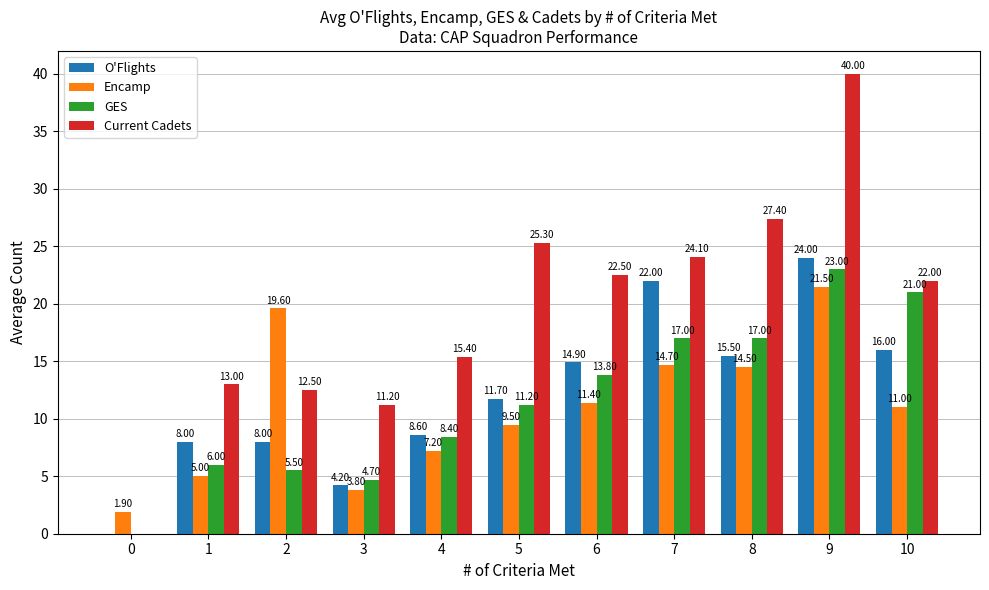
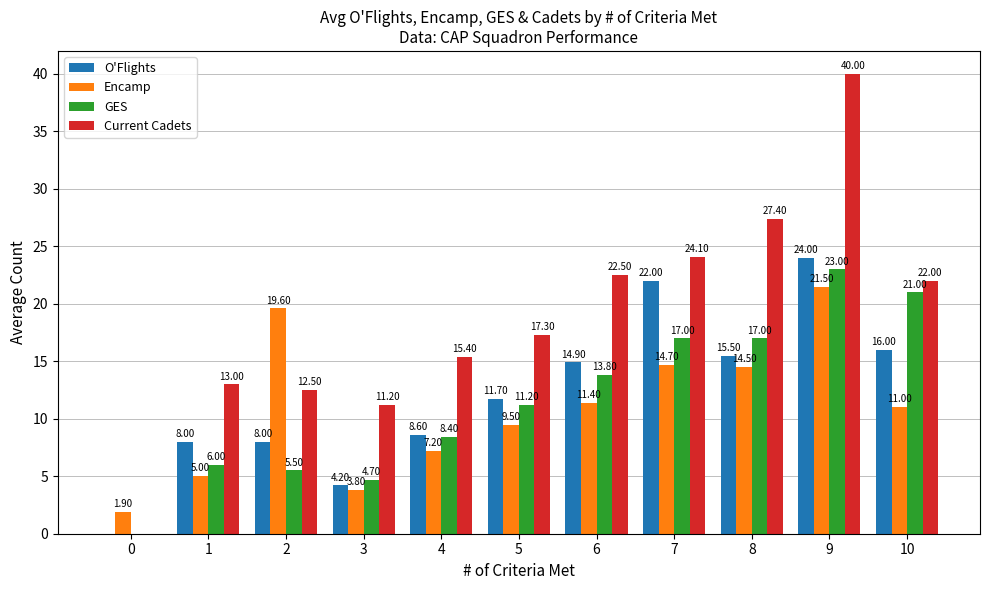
  {
    "O'Flights": {
      "1": 8.00,
      "2": 8.00,
      "3": 4.20,
      "4": 8.60,
      "5": 11.70,
      "6": 14.90,
      "7": 22.00,
      "8": 15.50,
      "9": 24.00,
      "10": 16.00
    },
    "Encamp": {
      "0": 1.90,
      "1": 5.00,
      "2": 19.60,
      "3": 3.80,
      "4": 7.20,
      "5": 9.50,
      "6": 11.40,
      "7": 14.70,
      "8": 14.50,
      "9": 21.50,
      "10": 11.00
    },
    "GES": {
      "1": 6.00,
      "2": 5.50,
      "3": 4.70,
      "4": 8.40,
      "5": 11.20,
      "6": 13.80,
      "7": 17.00,
      "8": 17.00,
      "9": 23.00,
      "10": 21.00
    },
    "Current Cadets": {
      "1": 13.00,
      "2": 12.50,
      "3": 11.20,
      "4": 15.40,
-     "5": 25.30,
+     "5": 17.30,
      "6": 22.50,
      "7": 24.10,
      "8": 27.40,
      "9": 40.00,
      "10": 22.00
    }
  }
